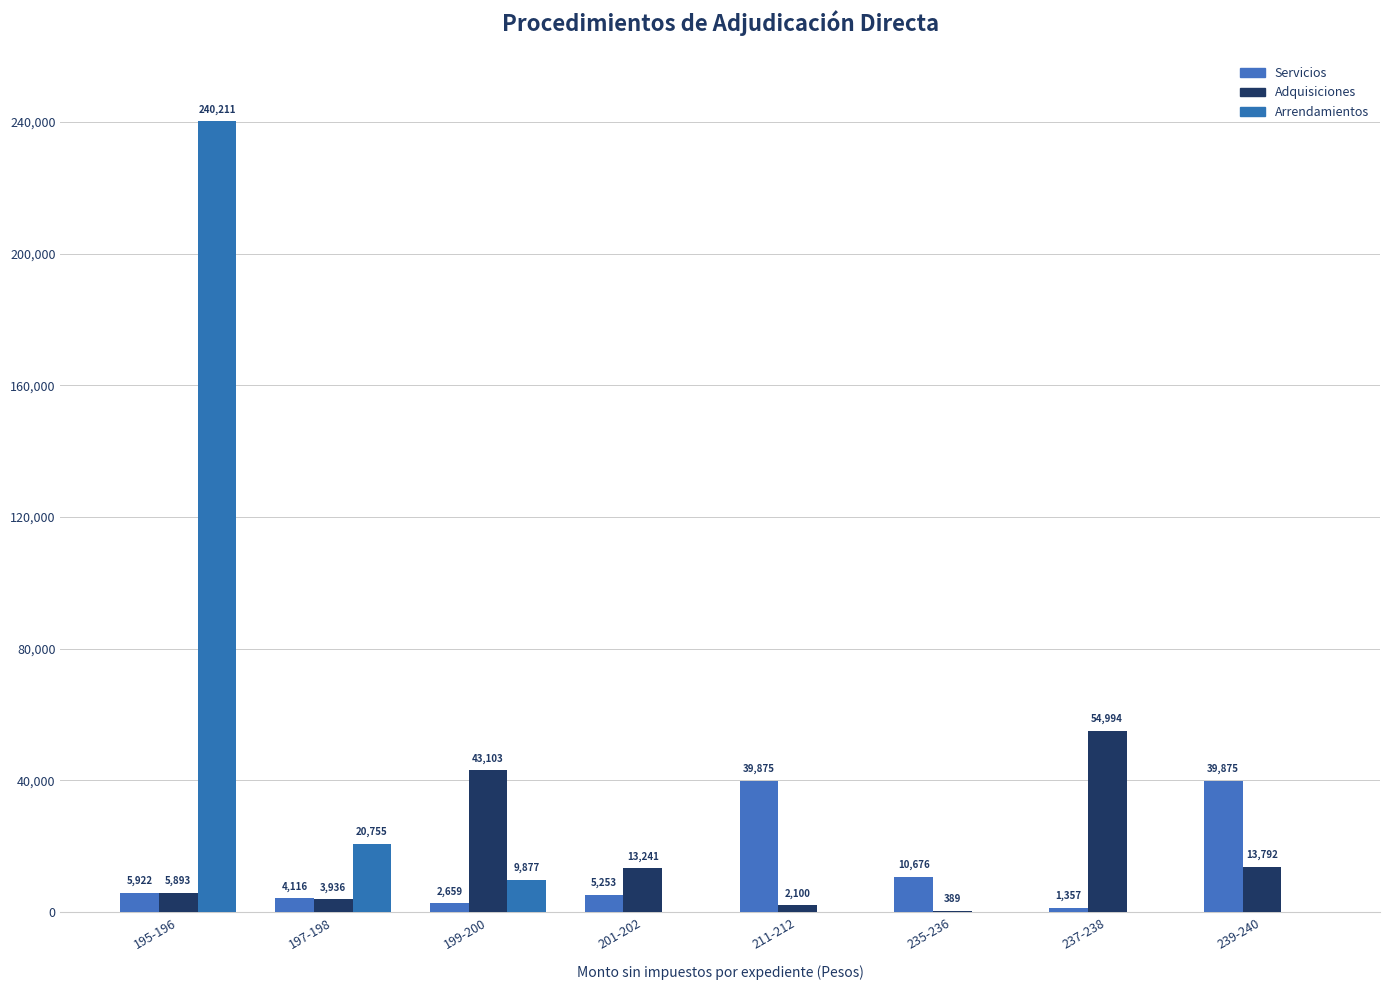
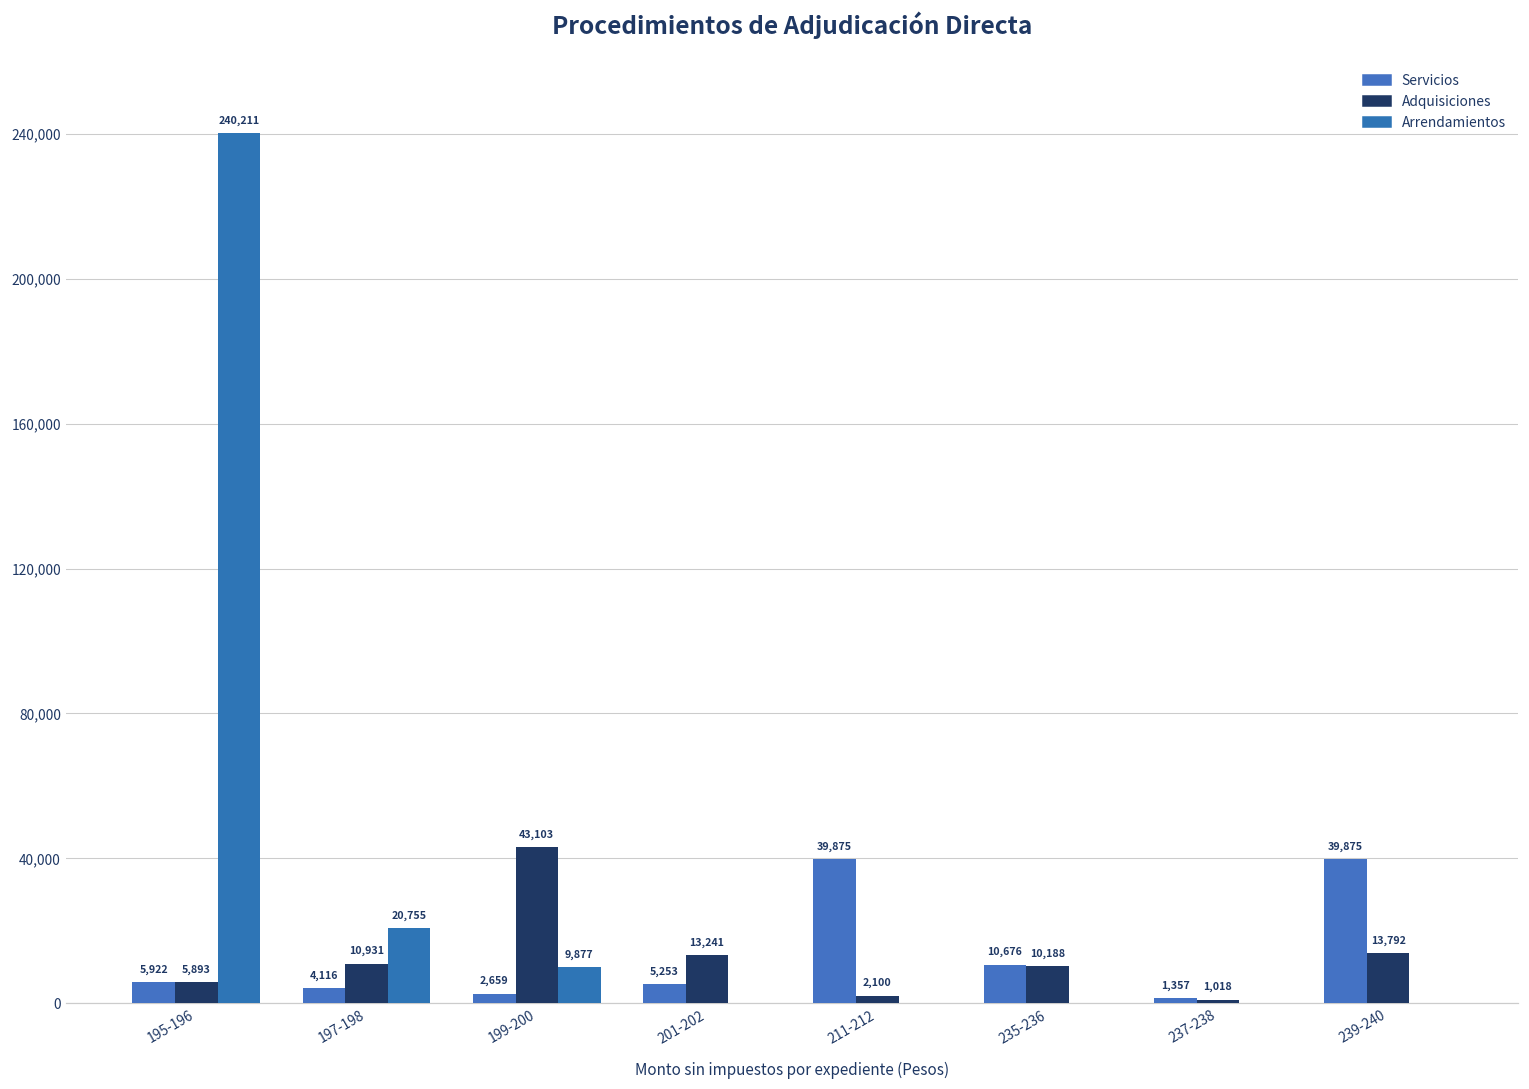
  {
    "Adquisiciones": {
      "195-196": "5,893",
-     "197-198": "3,936",
+     "197-198": "10,931",
      "199-200": "43,103",
      "201-202": "13,241",
      "211-212": "2,100",
-     "235-236": "389",
-     "237-238": "54,994",
+     "235-236": "10,188",
+     "237-238": "1,018",
      "239-240": "13,792"
    }
  }
